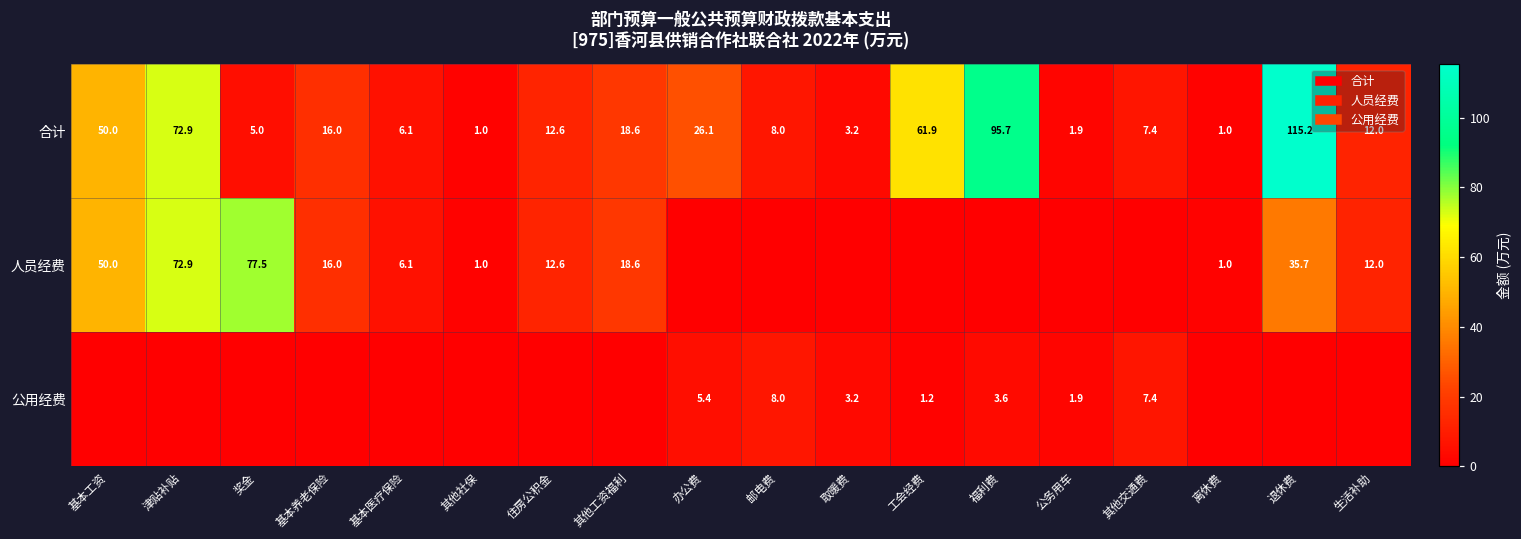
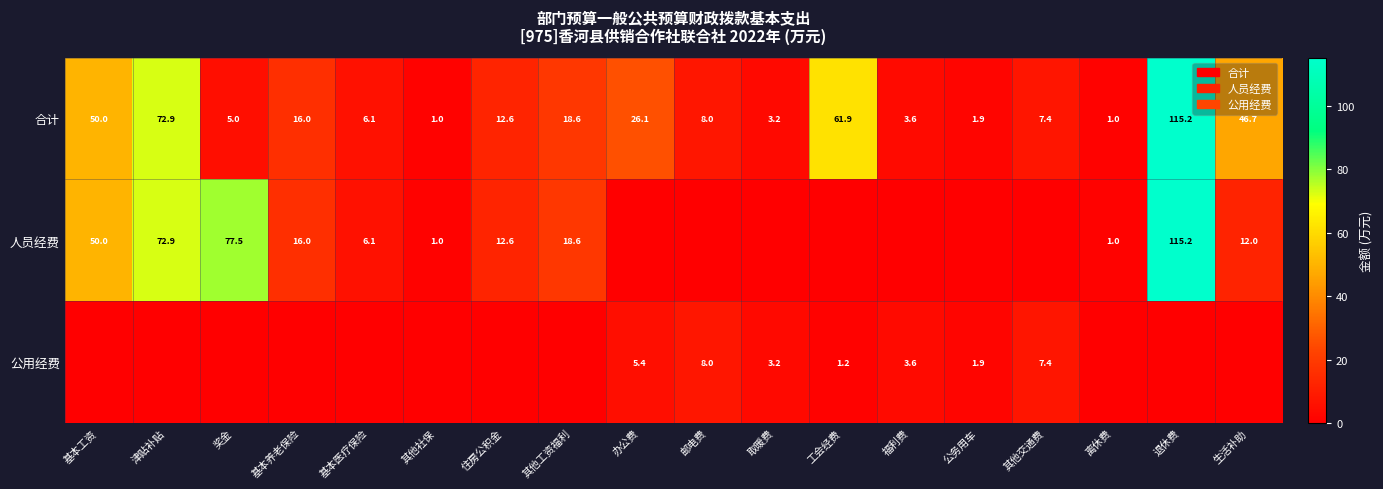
  {
    "合计": {
      "基本工资": 50.0,
      "津贴补贴": 72.9,
      "奖金": 5.0,
      "基本养老保险": 16.0,
      "基本医疗保险": 6.1,
      "其他社保": 1.0,
      "住房公积金": 12.6,
      "其他工资福利": 18.6,
      "办公费": 26.1,
      "邮电费": 8.0,
      "取暖费": 3.2,
      "工会经费": 61.9,
-     "福利费": 95.7,
+     "福利费": 3.6,
      "公务用车": 1.9,
      "其他交通费": 7.4,
      "离休费": 1.0,
-     "生活补助": 12.0
+     "生活补助": 46.7
    },
    "人员经费": {
      "基本工资": 50.0,
      "津贴补贴": 72.9,
      "奖金": 77.5,
      "基本养老保险": 16.0,
      "基本医疗保险": 6.1,
      "其他社保": 1.0,
      "住房公积金": 12.6,
      "其他工资福利": 18.6,
      "离休费": 1.0,
-     "退休费": 35.7,
+     "退休费": 115.2,
      "生活补助": 12.0
    },
    "公用经费": {
      "办公费": 5.4,
      "邮电费": 8.0,
      "取暖费": 3.2,
      "工会经费": 1.2,
      "福利费": 3.6,
      "公务用车": 1.9,
      "其他交通费": 7.4
    }
  }
